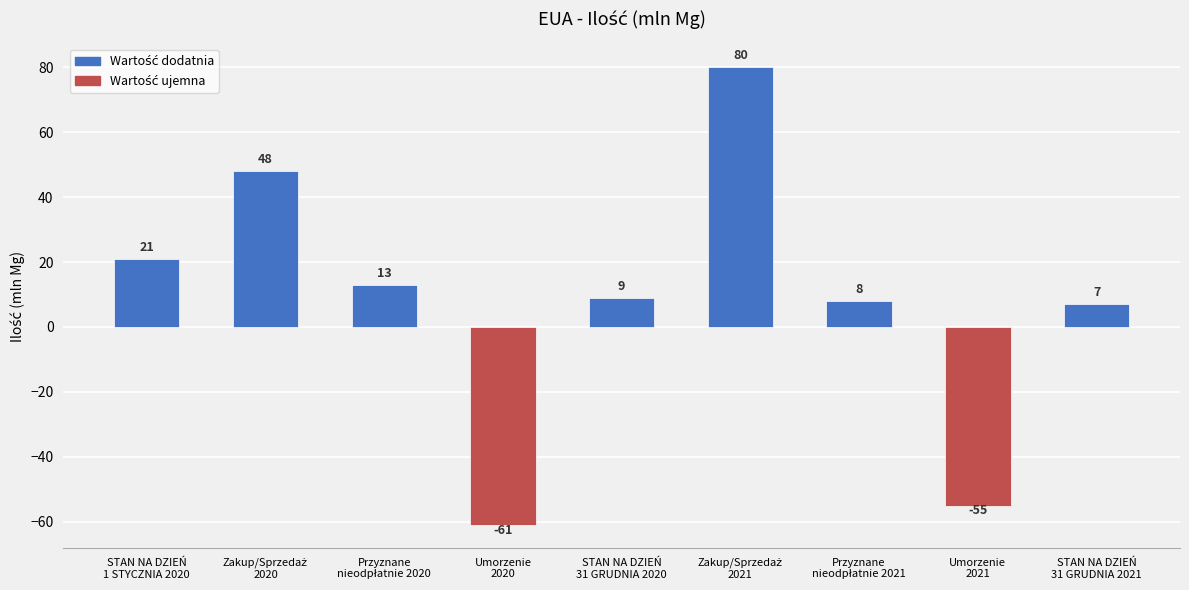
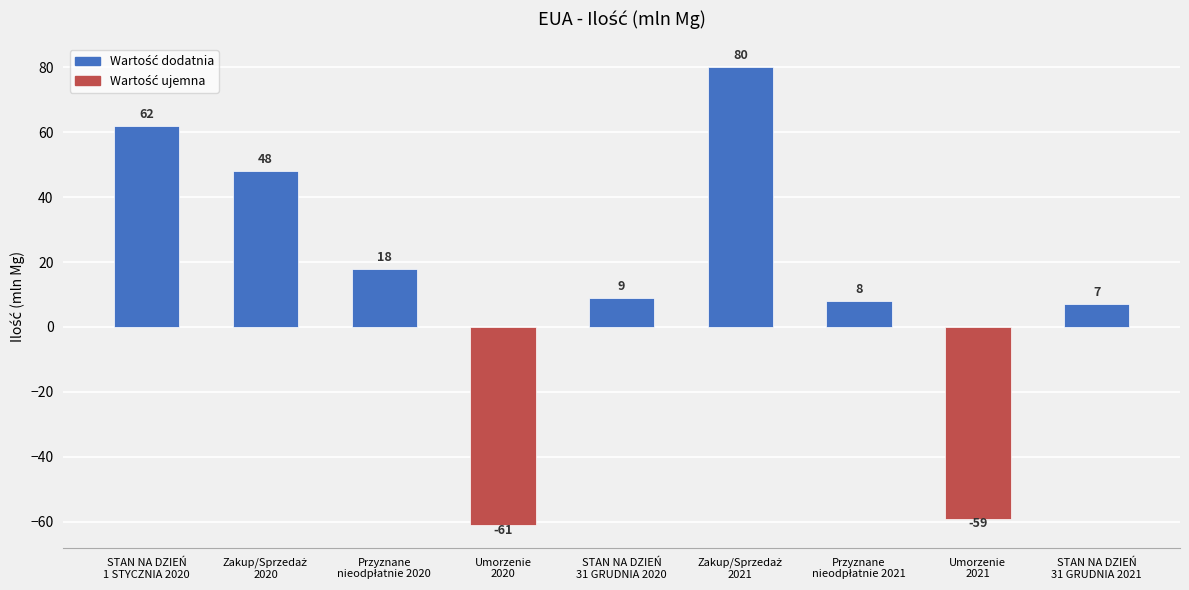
  {
-   "STAN NA DZIEŃ 1 STYCZNIA 2020": 21,
+   "STAN NA DZIEŃ 1 STYCZNIA 2020": 62,
    "Zakup/Sprzedaż 2020": 48,
-   "Przyznane nieodpłatnie 2020": 13,
+   "Przyznane nieodpłatnie 2020": 18,
    "Umorzenie 2020": -61,
    "STAN NA DZIEŃ 31 GRUDNIA 2020": 9,
    "Zakup/Sprzedaż 2021": 80,
    "Przyznane nieodpłatnie 2021": 8,
-   "Umorzenie 2021": -55,
+   "Umorzenie 2021": -59,
    "STAN NA DZIEŃ 31 GRUDNIA 2021": 7
  }
